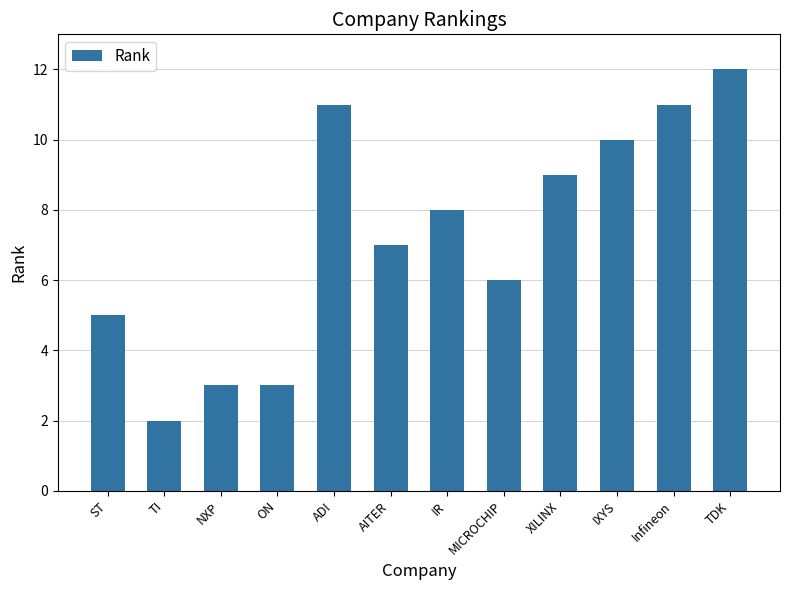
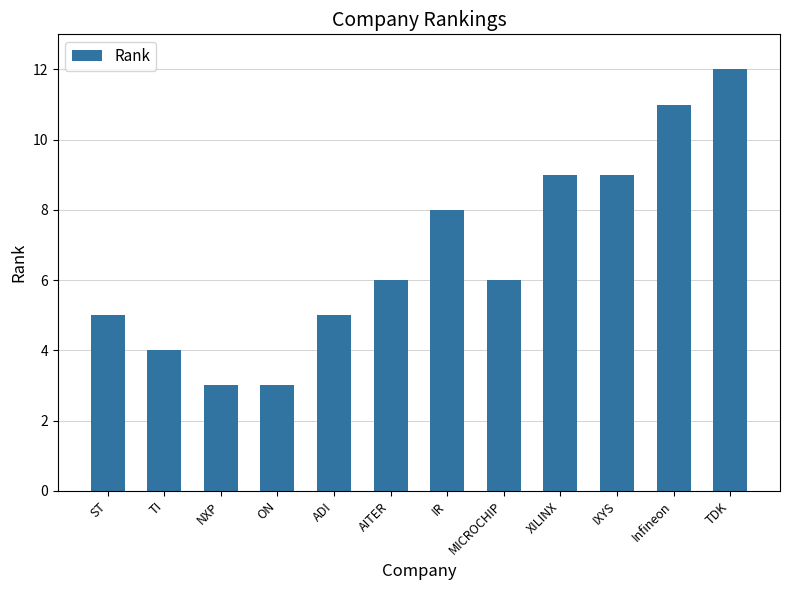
  {
    "ST": 5,
-   "TI": 2,
+   "TI": 4,
    "NXP": 3,
    "ON": 3,
-   "ADI": 11,
-   "AITER": 7,
+   "ADI": 5,
+   "AITER": 6,
    "IR": 8,
    "MICROCHIP": 6,
    "XILINX": 9,
-   "IXYS": 10,
+   "IXYS": 9,
    "Infineon": 11,
    "TDK": 12
  }
